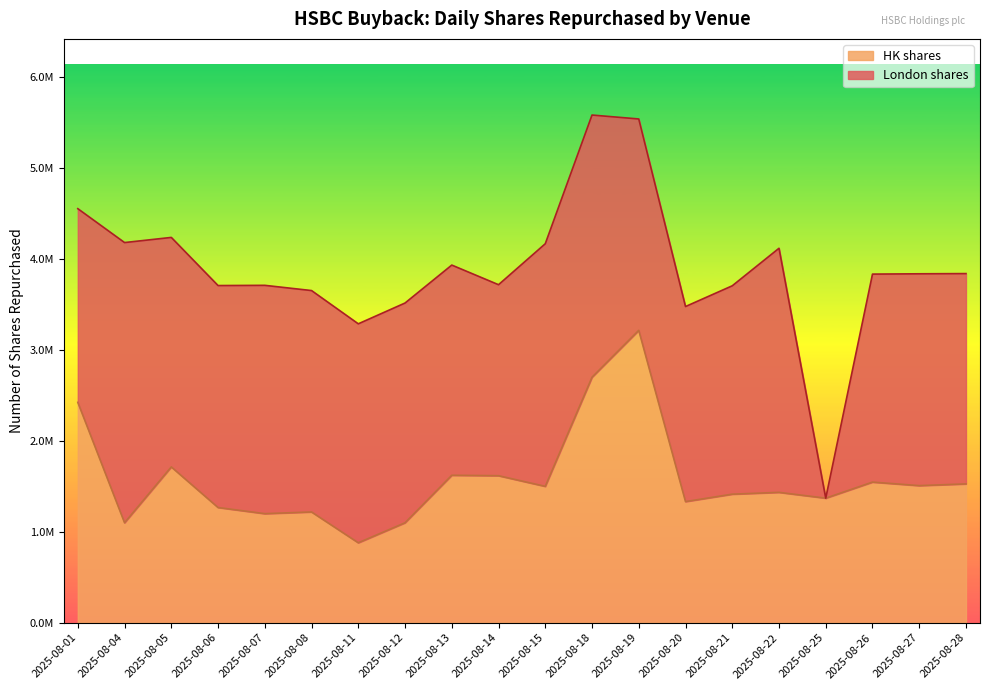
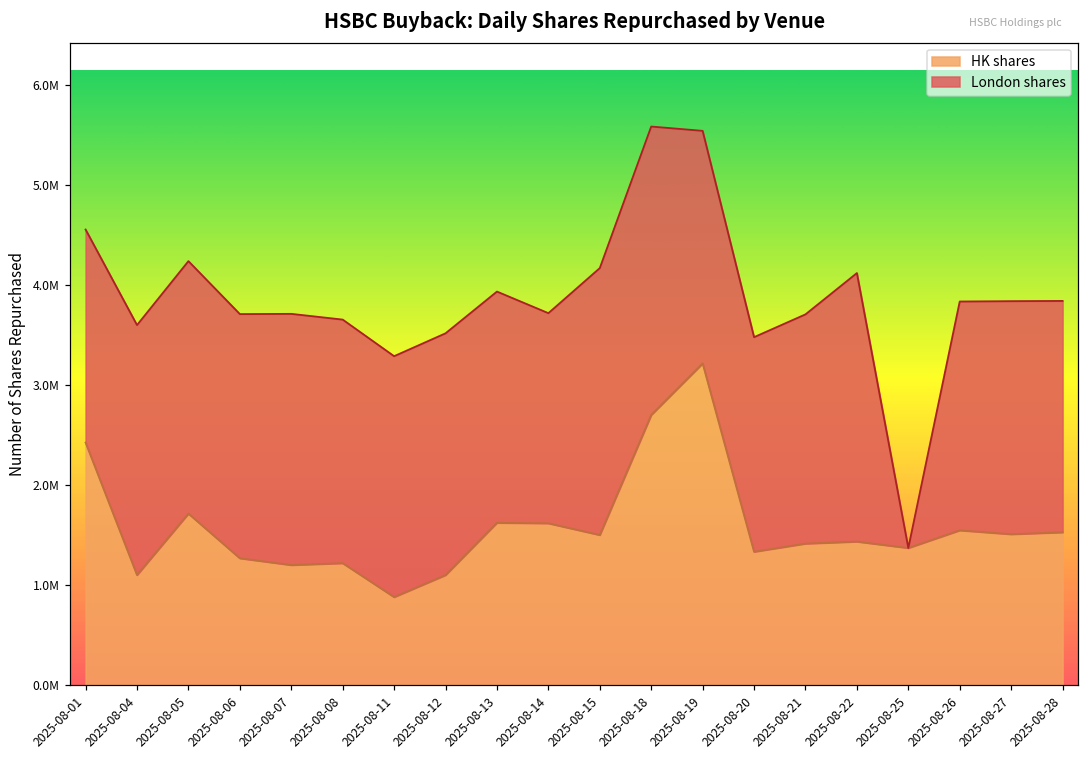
  {
    "HK shares": {
      "2025-08-01": 2400000,
      "2025-08-04": 1100000,
      "2025-08-05": 1700000,
      "2025-08-06": 1300000,
      "2025-08-07": 1200000,
      "2025-08-08": 1200000,
      "2025-08-11": 900000,
      "2025-08-12": 1100000,
      "2025-08-13": 1600000,
      "2025-08-14": 1600000,
      "2025-08-15": 1500000,
      "2025-08-18": 2700000,
      "2025-08-19": 3200000,
      "2025-08-20": 1300000,
      "2025-08-21": 1400000,
      "2025-08-22": 1400000,
      "2025-08-26": 1500000,
      "2025-08-27": 1500000,
      "2025-08-28": 1500000
    },
    "London shares": {
      "2025-08-01": 2100000,
-     "2025-08-04": 3100000,
+     "2025-08-04": 2500000,
      "2025-08-05": 2500000,
      "2025-08-06": 2400000,
      "2025-08-07": 2500000,
      "2025-08-08": 2400000,
      "2025-08-11": 2400000,
      "2025-08-12": 2400000,
      "2025-08-13": 2300000,
      "2025-08-14": 2100000,
      "2025-08-15": 2700000,
      "2025-08-18": 2900000,
      "2025-08-19": 2300000,
      "2025-08-20": 2100000,
      "2025-08-21": 2300000,
      "2025-08-22": 2700000,
      "2025-08-26": 2300000,
      "2025-08-27": 2300000,
      "2025-08-28": 2300000
    }
  }
